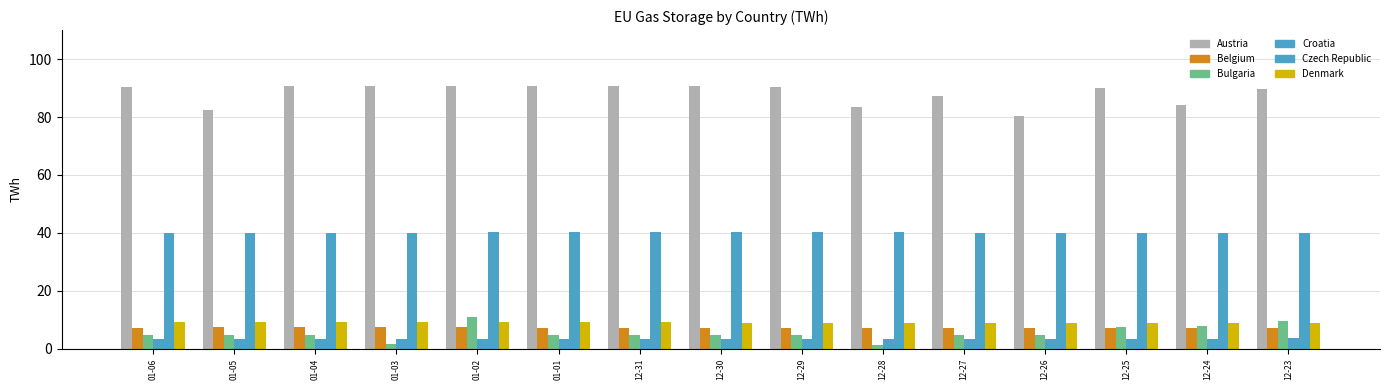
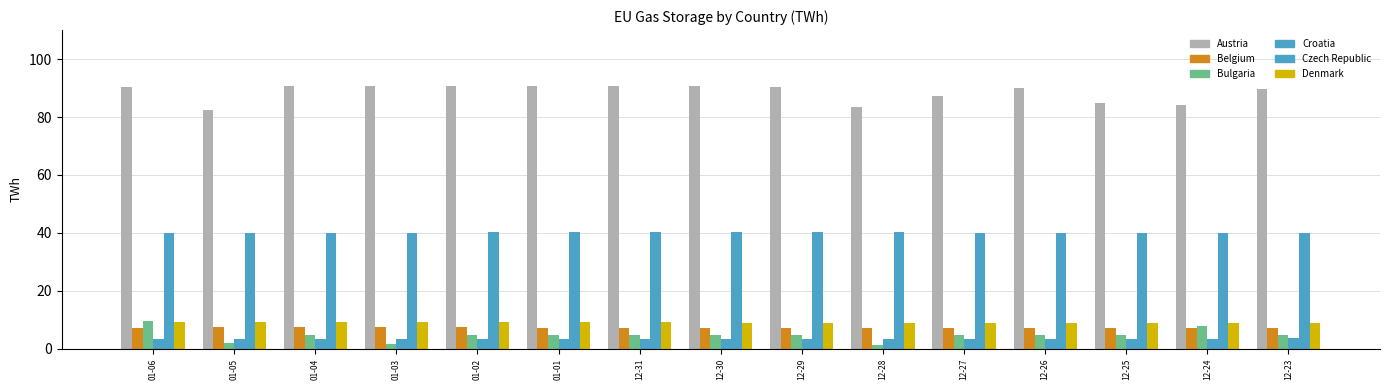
  {
    "Austria": {
      "01-06": 90,
      "01-05": 82,
      "01-04": 91,
      "01-03": 91,
      "01-02": 91,
      "01-01": 91,
      "12-31": 91,
      "12-30": 91,
      "12-29": 90,
      "12-28": 83,
      "12-27": 87,
-     "12-26": 80,
-     "12-25": 90,
+     "12-26": 90,
+     "12-25": 85,
      "12-24": 84,
      "12-23": 90
    },
    "Bulgaria": {
-     "01-06": 5,
-     "01-05": 5,
+     "01-06": 10,
+     "01-05": 2,
      "01-04": 5,
      "01-03": 2,
-     "01-02": 11,
+     "01-02": 5,
      "01-01": 5,
      "12-31": 5,
      "12-30": 5,
      "12-29": 5,
      "12-28": 1,
      "12-27": 5,
      "12-26": 5,
-     "12-25": 8,
+     "12-25": 5,
      "12-24": 8,
-     "12-23": 10
+     "12-23": 5
    }
  }
